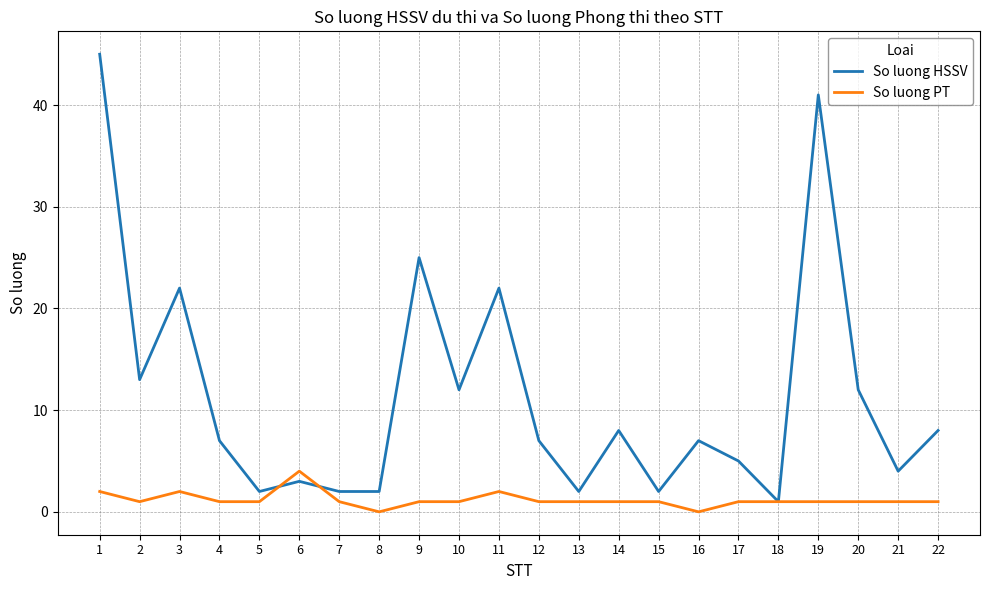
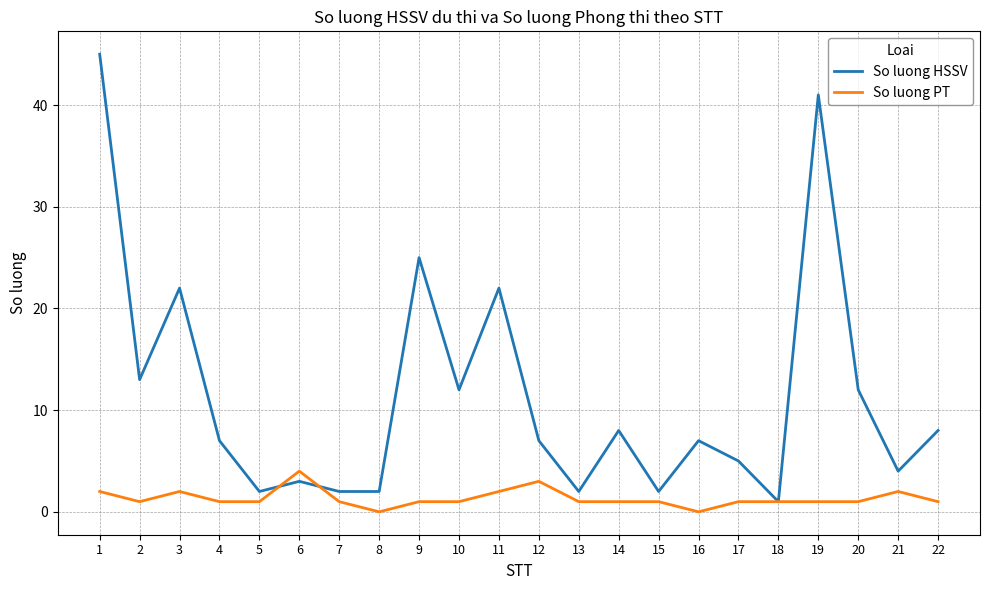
  {
    "So luong HSSV": {
      "1": 45,
      "2": 13,
      "3": 22,
      "4": 7,
      "5": 2,
      "6": 3,
      "7": 2,
      "8": 2,
      "9": 25,
      "10": 12,
      "11": 22,
      "12": 7,
      "13": 2,
      "14": 8,
      "15": 2,
      "16": 7,
      "17": 5,
      "19": 41,
      "20": 12,
      "21": 4,
      "22": 8
    },
    "So luong PT": {
      "1": 2,
      "2": 1,
      "3": 2,
      "4": 1,
      "5": 1,
      "6": 4,
      "7": 1,
      "8": 0,
      "9": 1,
      "10": 1,
      "11": 2,
-     "12": 1,
+     "12": 3,
      "13": 1,
      "14": 1,
      "15": 1,
      "16": 0,
      "17": 1,
      "19": 1,
      "20": 1,
-     "21": 1,
+     "21": 2,
      "22": 1
    }
  }
